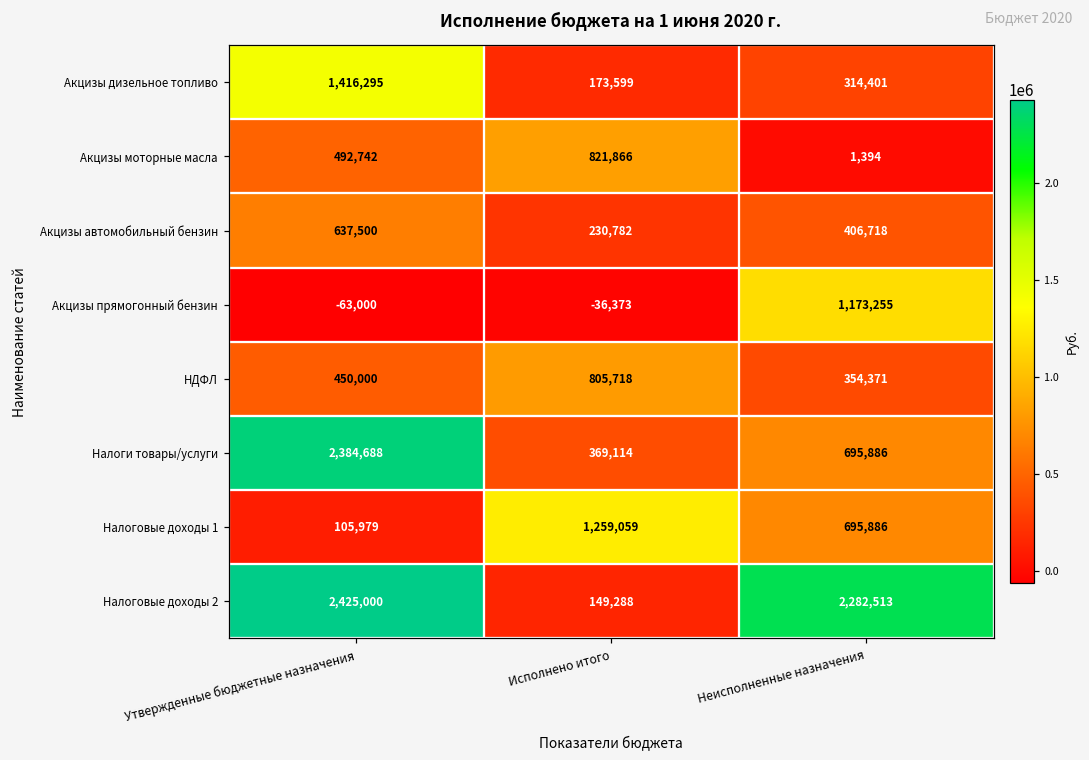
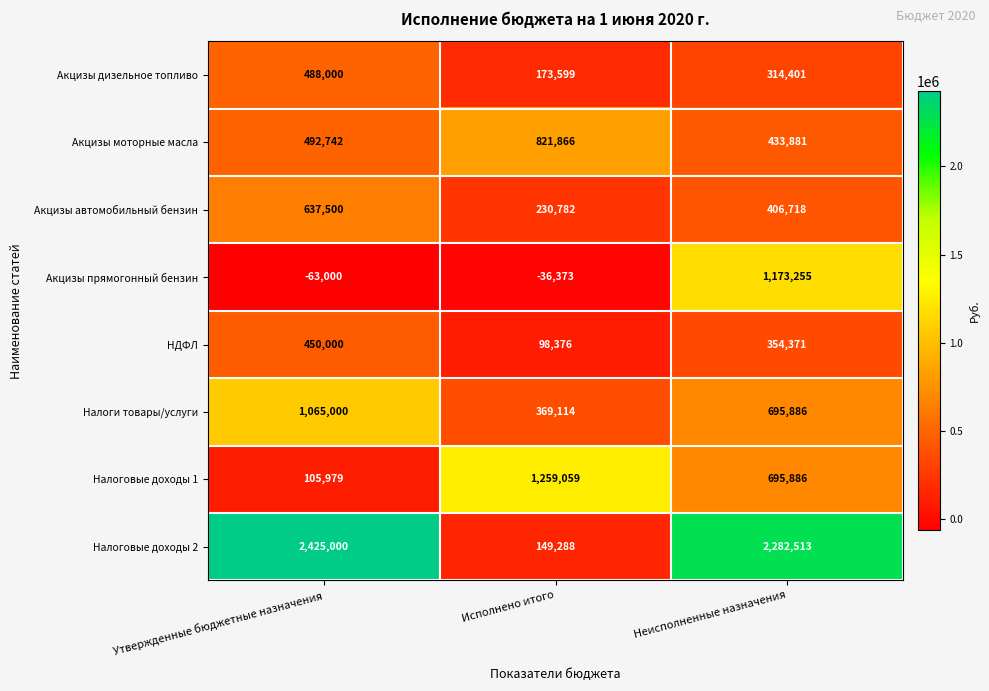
  {
    "Акцизы дизельное топливо": {
-     "Утвержденные бюджетные назначения": "1,416,295",
+     "Утвержденные бюджетные назначения": "488,000",
      "Исполнено итого": "173,599",
      "Неисполненные назначения": "314,401"
    },
    "Акцизы моторные масла": {
      "Утвержденные бюджетные назначения": "492,742",
      "Исполнено итого": "821,866",
-     "Неисполненные назначения": "1,394"
+     "Неисполненные назначения": "433,881"
    },
    "Акцизы автомобильный бензин": {
      "Утвержденные бюджетные назначения": "637,500",
      "Исполнено итого": "230,782",
      "Неисполненные назначения": "406,718"
    },
    "Акцизы прямогонный бензин": {
      "Утвержденные бюджетные назначения": "-63,000",
      "Исполнено итого": "-36,373",
      "Неисполненные назначения": "1,173,255"
    },
    "НДФЛ": {
      "Утвержденные бюджетные назначения": "450,000",
-     "Исполнено итого": "805,718",
+     "Исполнено итого": "98,376",
      "Неисполненные назначения": "354,371"
    },
    "Налоги товары/услуги": {
-     "Утвержденные бюджетные назначения": "2,384,688",
+     "Утвержденные бюджетные назначения": "1,065,000",
      "Исполнено итого": "369,114",
      "Неисполненные назначения": "695,886"
    },
    "Налоговые доходы 1": {
      "Утвержденные бюджетные назначения": "105,979",
      "Исполнено итого": "1,259,059",
      "Неисполненные назначения": "695,886"
    },
    "Налоговые доходы 2": {
      "Утвержденные бюджетные назначения": "2,425,000",
      "Исполнено итого": "149,288",
      "Неисполненные назначения": "2,282,513"
    }
  }
